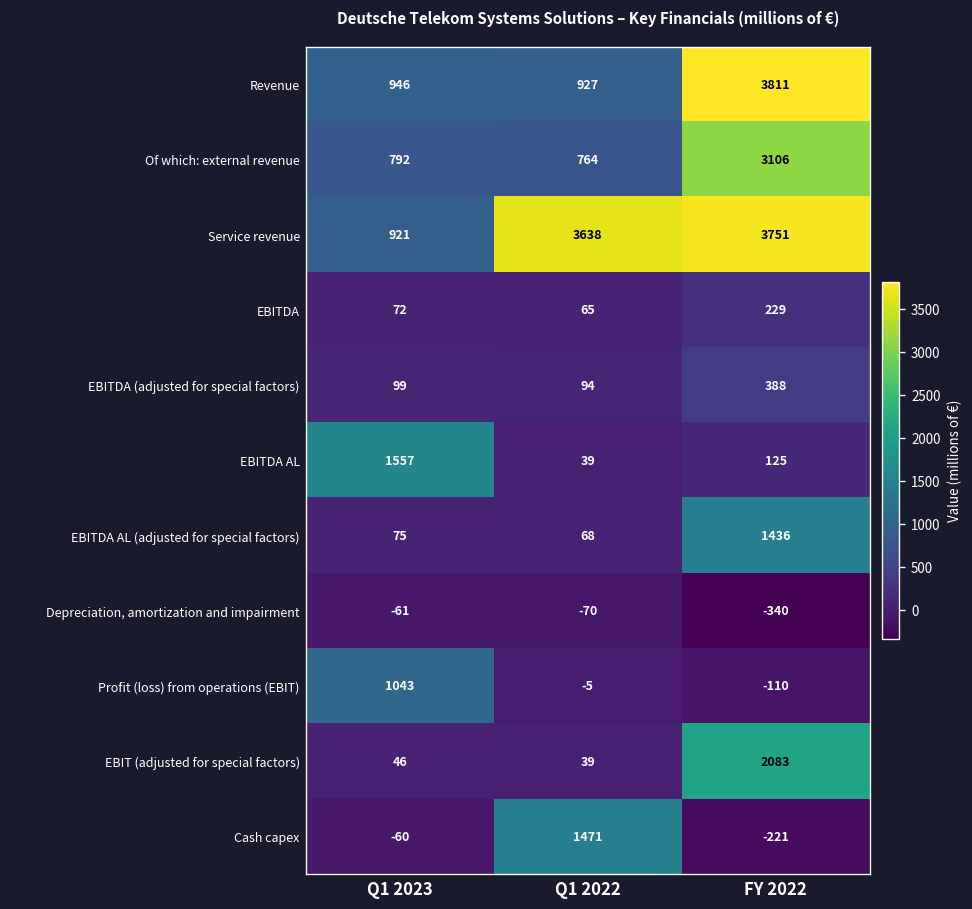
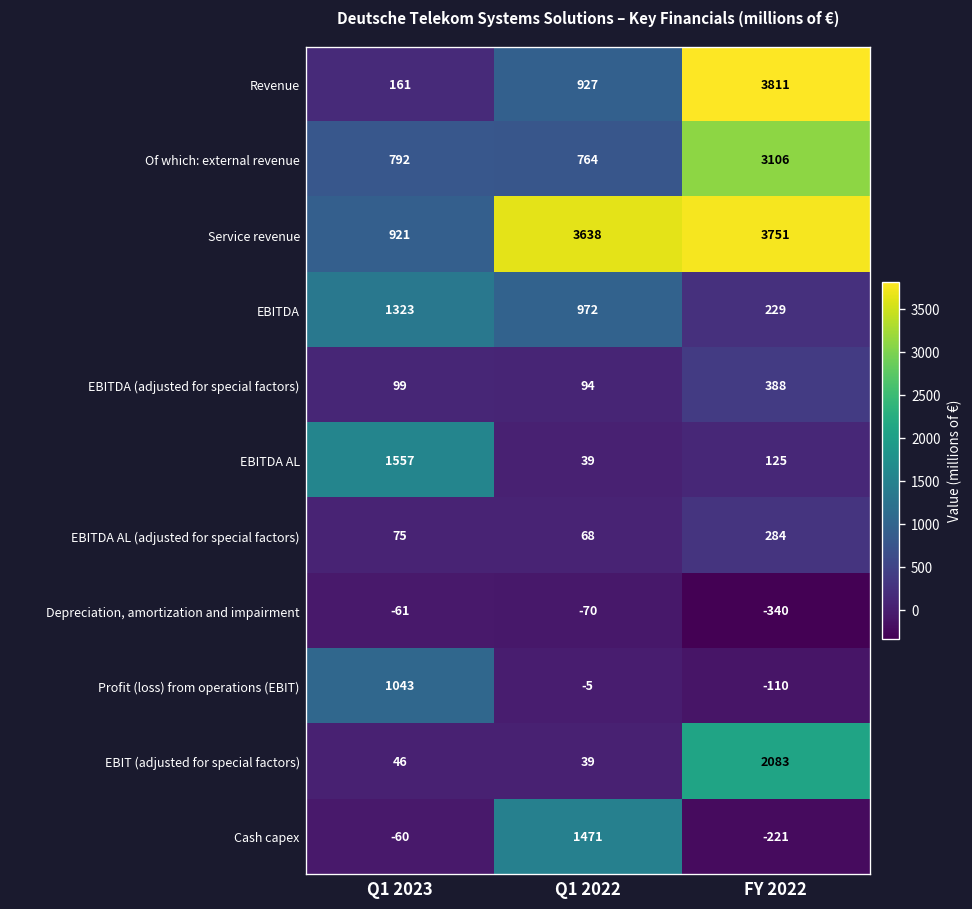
  {
    "Revenue": {
-     "Q1 2023": 946,
+     "Q1 2023": 161,
      "Q1 2022": 927,
      "FY 2022": 3811
    },
    "Of which: external revenue": {
      "Q1 2023": 792,
      "Q1 2022": 764,
      "FY 2022": 3106
    },
    "Service revenue": {
      "Q1 2023": 921,
      "Q1 2022": 3638,
      "FY 2022": 3751
    },
    "EBITDA": {
-     "Q1 2023": 72,
-     "Q1 2022": 65,
+     "Q1 2023": 1323,
+     "Q1 2022": 972,
      "FY 2022": 229
    },
    "EBITDA (adjusted for special factors)": {
      "Q1 2023": 99,
      "Q1 2022": 94,
      "FY 2022": 388
    },
    "EBITDA AL": {
      "Q1 2023": 1557,
      "Q1 2022": 39,
      "FY 2022": 125
    },
    "EBITDA AL (adjusted for special factors)": {
      "Q1 2023": 75,
      "Q1 2022": 68,
-     "FY 2022": 1436
+     "FY 2022": 284
    },
    "Depreciation, amortization and impairment": {
      "Q1 2023": -61,
      "Q1 2022": -70,
      "FY 2022": -340
    },
    "Profit (loss) from operations (EBIT)": {
      "Q1 2023": 1043,
      "Q1 2022": -5,
      "FY 2022": -110
    },
    "EBIT (adjusted for special factors)": {
      "Q1 2023": 46,
      "Q1 2022": 39,
      "FY 2022": 2083
    },
    "Cash capex": {
      "Q1 2023": -60,
      "Q1 2022": 1471,
      "FY 2022": -221
    }
  }
